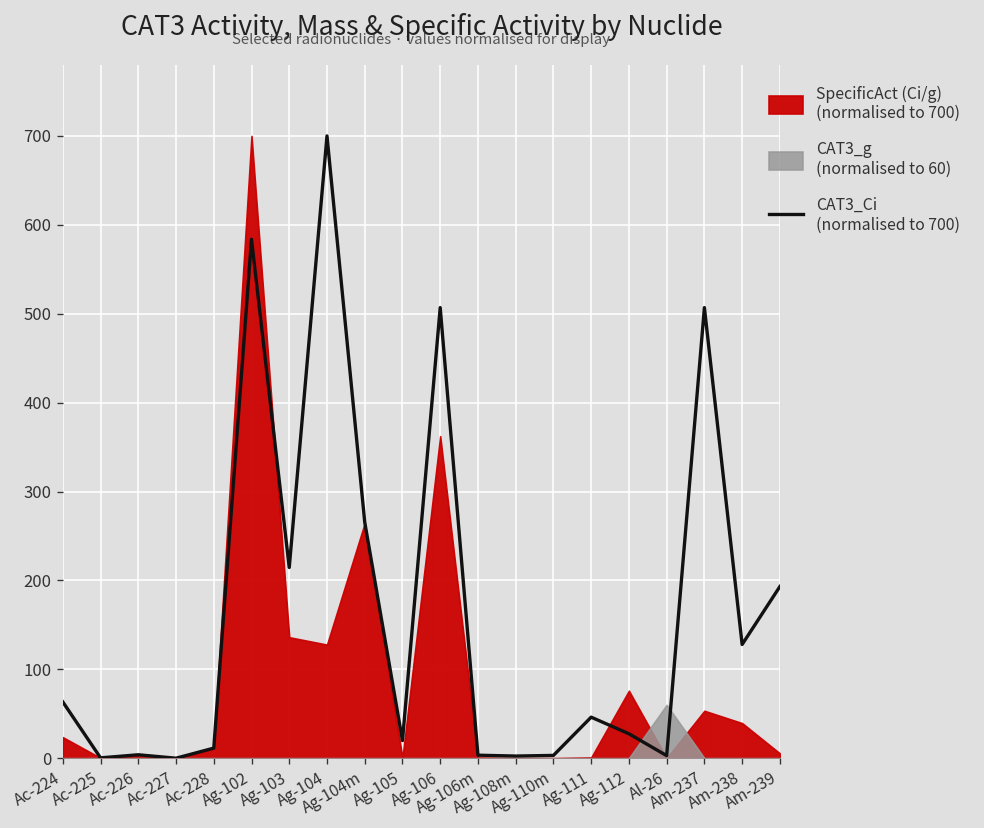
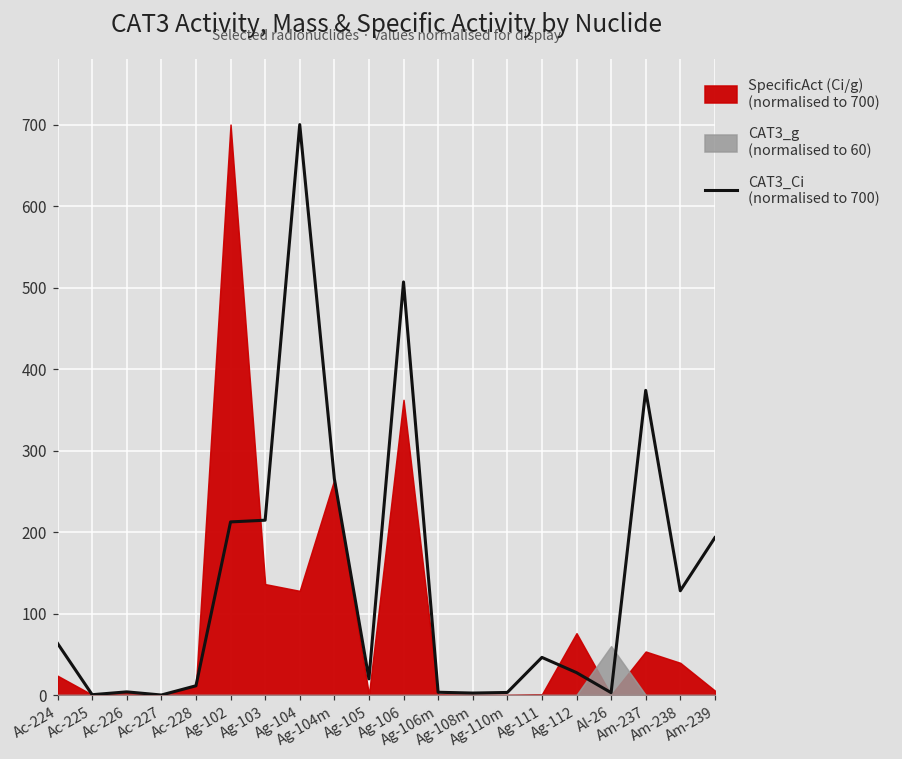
  {
    "CAT3_Ci (normalised to 700)": {
      "Ac-224": 60,
-     "Ag-102": 580,
+     "Ag-102": 210,
      "Ag-103": 210,
      "Ag-104": 700,
      "Ag-105": 20,
      "Ag-106": 510,
      "Ag-111": 50,
      "Ag-112": 30,
-     "Am-237": 510,
+     "Am-237": 370,
      "Am-238": 130,
      "Am-239": 190
    },
    "SpecificAct (Ci/g) (normalised to 700)": {
      "Ac-224": 20,
      "Ag-102": 700,
      "Ag-103": 140,
      "Ag-104": 130,
      "Ag-106": 360,
      "Ag-112": 80,
      "Am-237": 50,
      "Am-238": 40,
      "Am-239": 10
    },
    "CAT3_g (normalised to 60)": {
      "Al-26": 60
    }
  }
